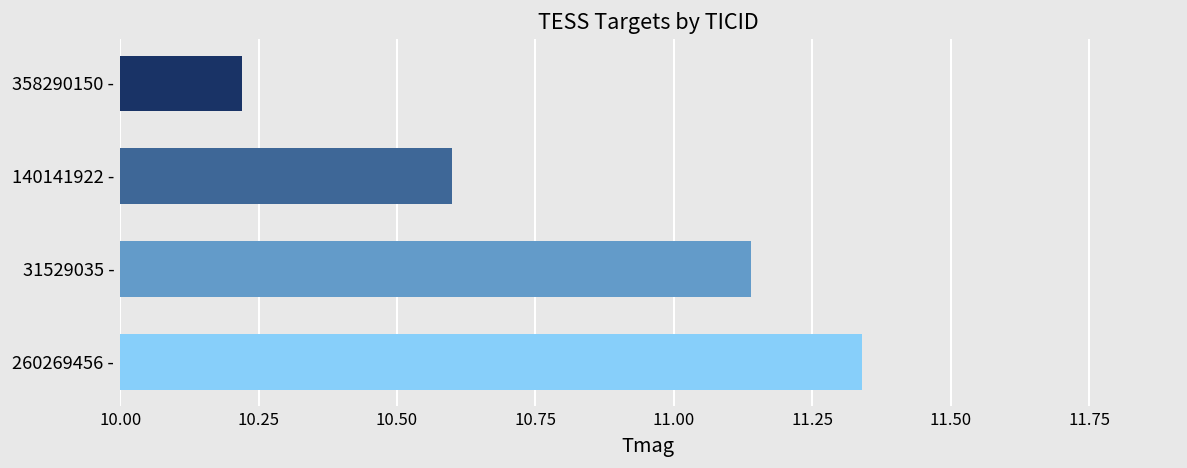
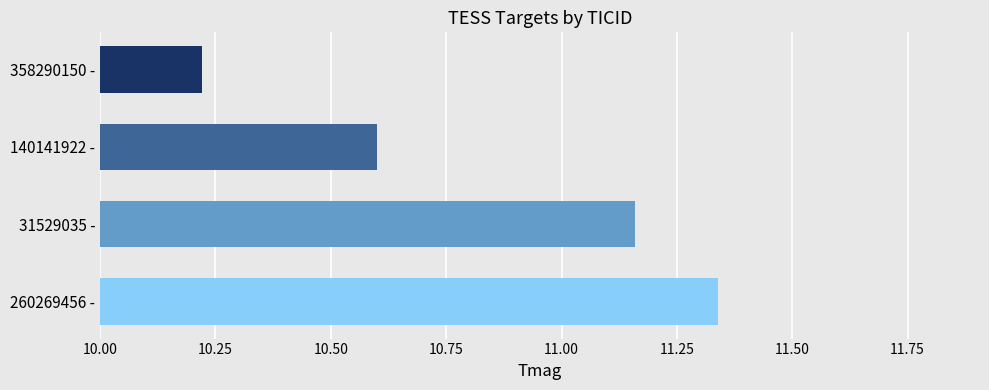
  {
    "358290150 -": 10.22,
    "140141922 -": 10.60,
-   "31529035 -": 11.14,
+   "31529035 -": 11.16,
    "260269456 -": 11.34
  }
